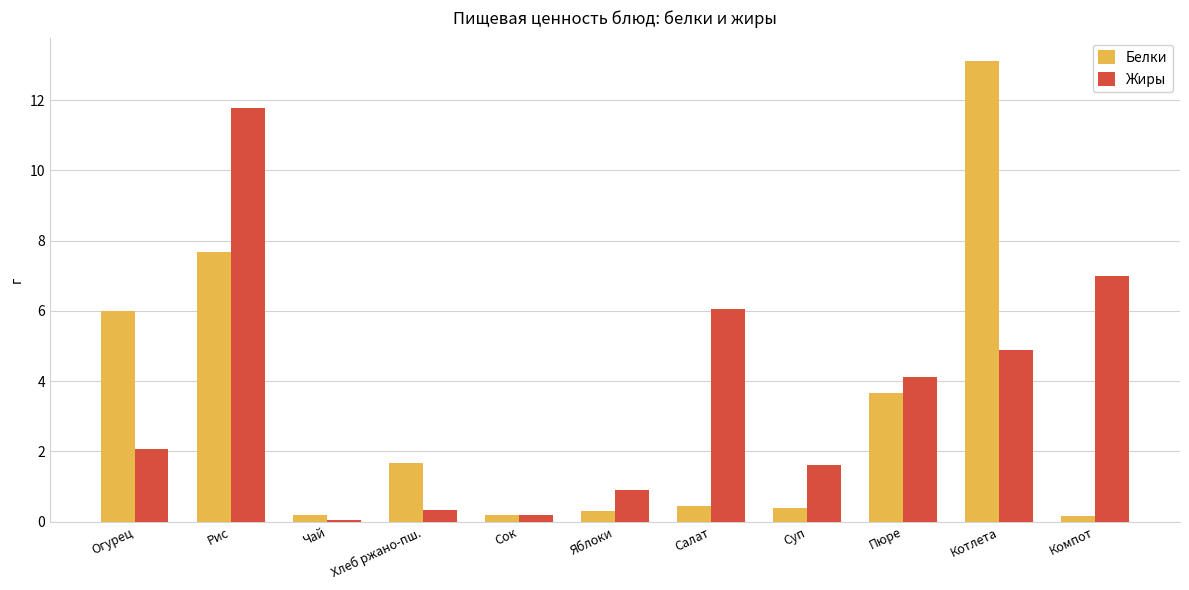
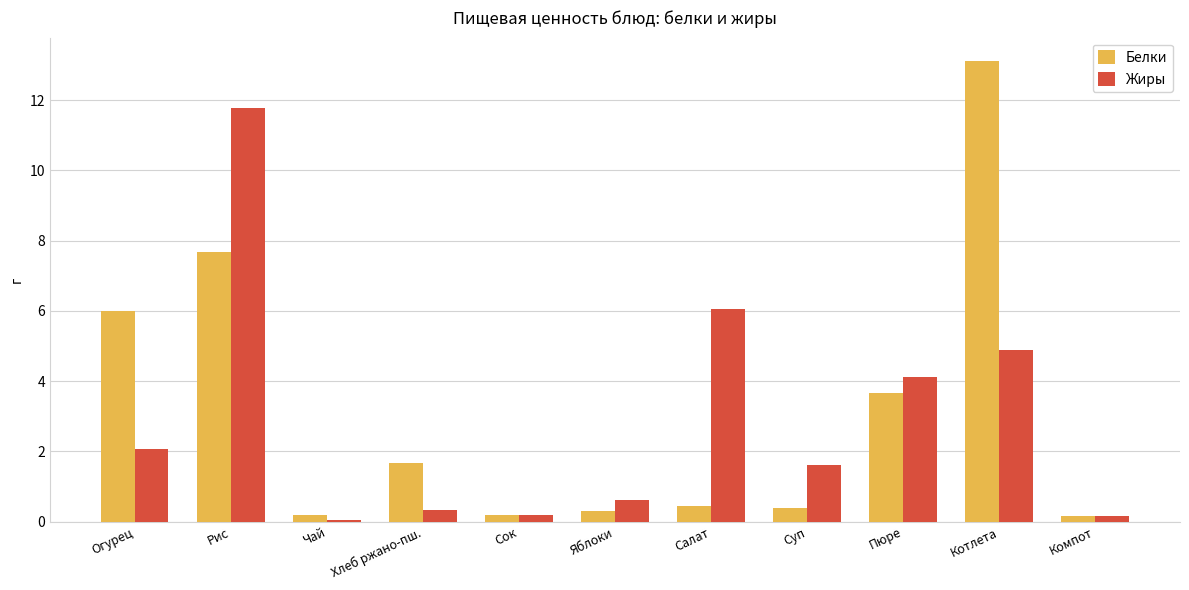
  {
    "Белки": {
      "Огурец": 6.0,
      "Рис": 7.7,
      "Чай": 0.2,
      "Хлеб ржано-пш.": 1.7,
      "Сок": 0.2,
      "Яблоки": 0.3,
      "Салат": 0.4,
      "Суп": 0.4,
      "Пюре": 3.7,
      "Котлета": 13.1,
      "Компот": 0.2
    },
    "Жиры": {
      "Огурец": 2.1,
      "Рис": 11.8,
      "Хлеб ржано-пш.": 0.3,
      "Сок": 0.2,
-     "Яблоки": 0.9,
+     "Яблоки": 0.6,
      "Салат": 6.1,
      "Суп": 1.6,
      "Пюре": 4.1,
      "Котлета": 4.9,
-     "Компот": 7.0
+     "Компот": 0.2
    }
  }
